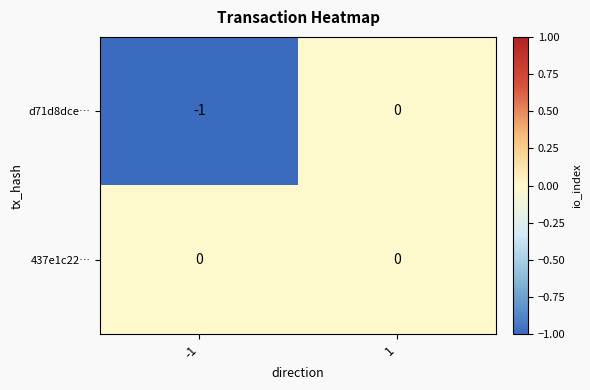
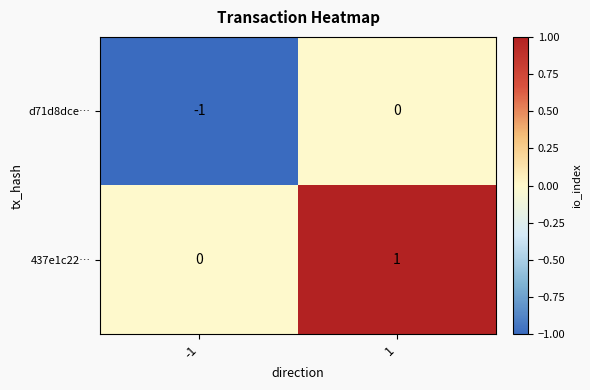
  {
    "d71d8dce…": {
      "-1": -1,
      "1": 0
    },
    "437e1c22…": {
      "-1": 0,
-     "1": 0
+     "1": 1
    }
  }
